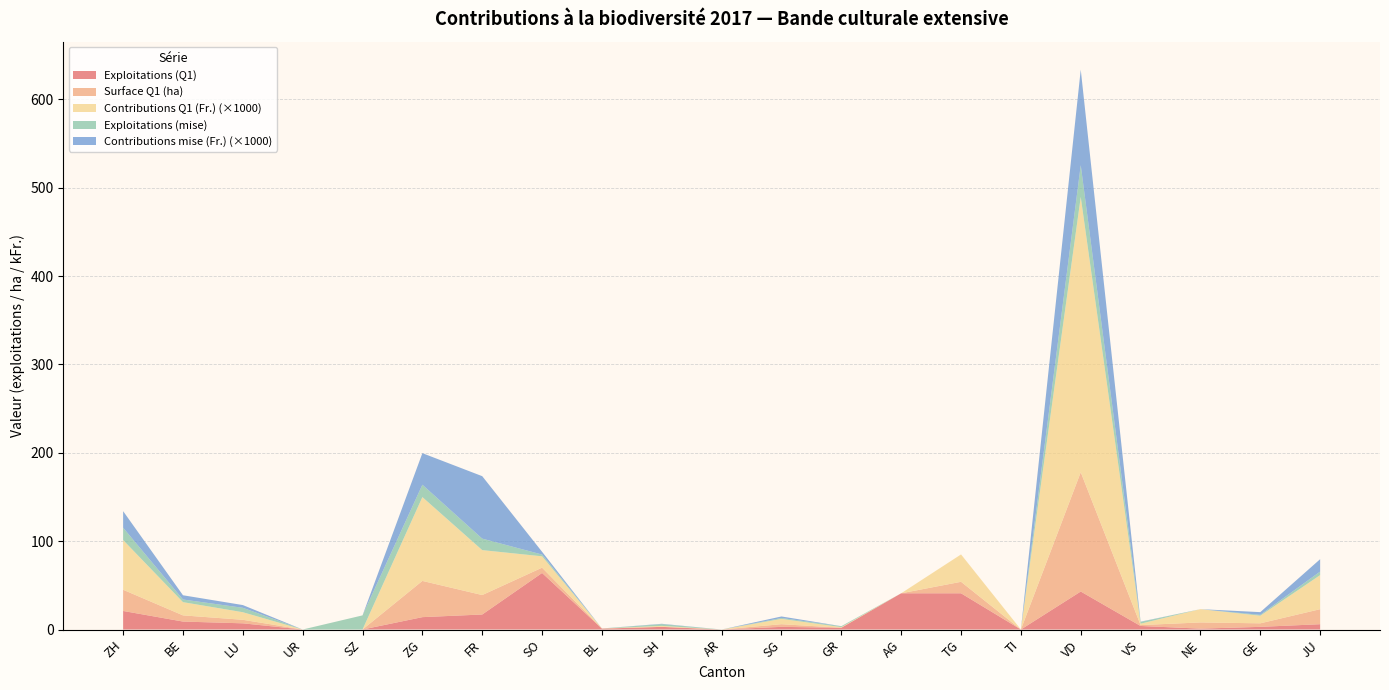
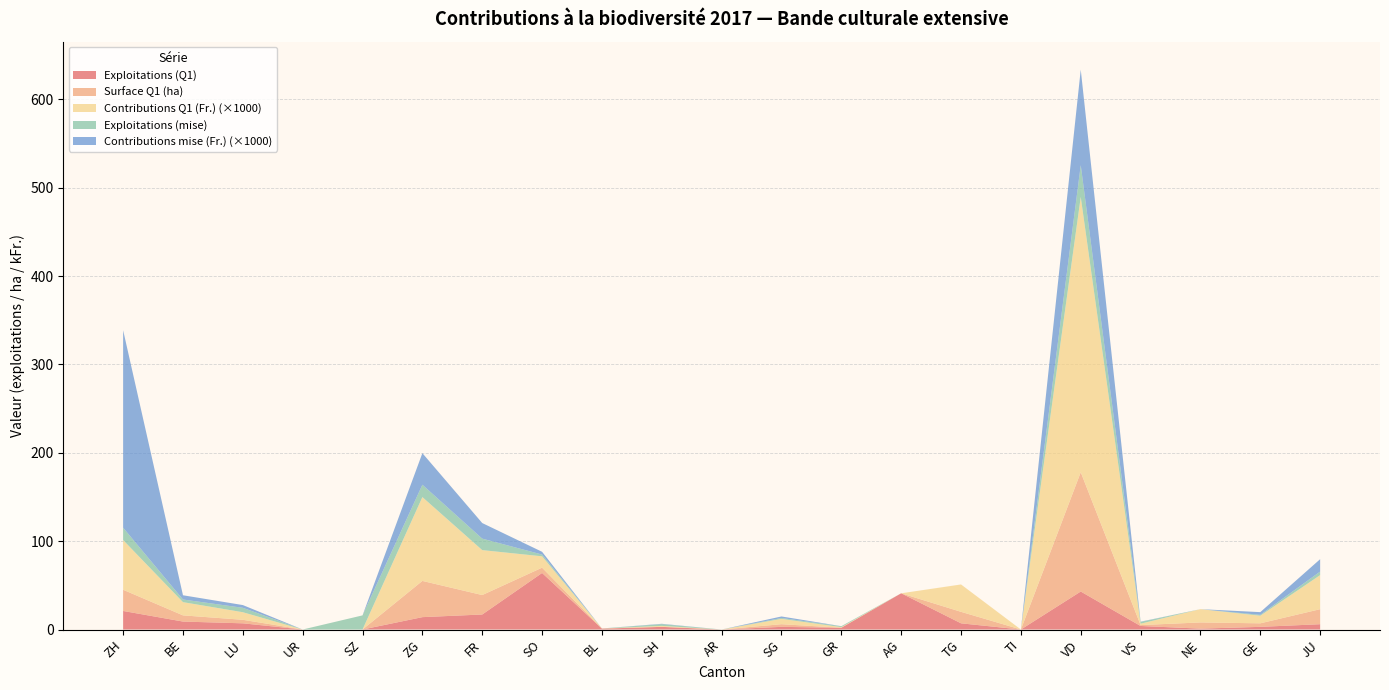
  {
    "Exploitations (Q1)": {
      "ZH": 20,
      "BE": 10,
      "LU": 10,
      "ZG": 10,
      "FR": 20,
      "SO": 60,
      "SG": 0,
-     "TG": 40,
+     "TG": 10,
      "VD": 40,
      "GE": 0,
      "JU": 10
    },
    "Exploitations (mise)": {
      "ZH": 10,
      "BE": 0,
      "LU": 10,
      "ZG": 10,
      "FR": 10,
      "VD": 40,
      "JU": 0
    },
    "Contributions mise (Fr.) (×1000)": {
-     "ZH": 20,
+     "ZH": 220,
      "BE": 0,
      "LU": 0,
      "ZG": 40,
-     "FR": 70,
+     "FR": 20,
      "SO": 0,
      "VD": 110,
      "GE": 0,
      "JU": 10
    }
  }
